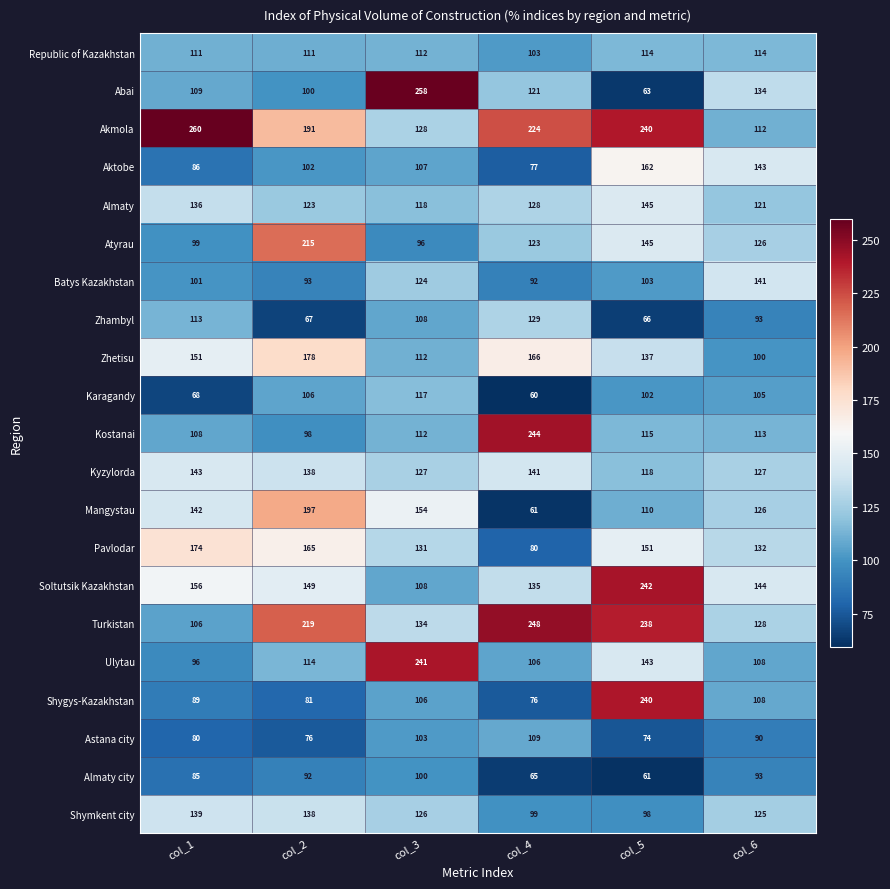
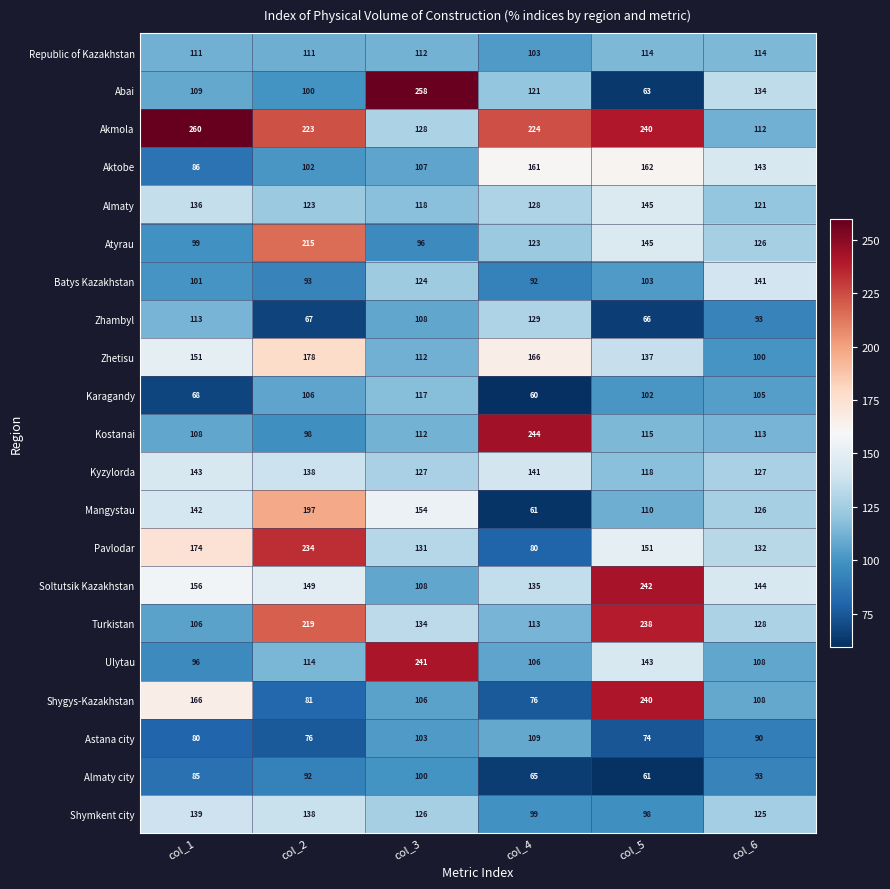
  {
    "Republic of Kazakhstan": {
      "col_1": 111,
      "col_2": 111,
      "col_3": 112,
      "col_4": 103,
      "col_5": 114,
      "col_6": 114
    },
    "Abai": {
      "col_1": 109,
      "col_2": 100,
      "col_3": 258,
      "col_4": 121,
      "col_5": 63,
      "col_6": 134
    },
    "Akmola": {
      "col_1": 260,
-     "col_2": 191,
+     "col_2": 223,
      "col_3": 128,
      "col_4": 224,
      "col_5": 240,
      "col_6": 112
    },
    "Aktobe": {
      "col_1": 86,
      "col_2": 102,
      "col_3": 107,
-     "col_4": 77,
+     "col_4": 161,
      "col_5": 162,
      "col_6": 143
    },
    "Almaty": {
      "col_1": 136,
      "col_2": 123,
      "col_3": 118,
      "col_4": 128,
      "col_5": 145,
      "col_6": 121
    },
    "Atyrau": {
      "col_1": 99,
      "col_2": 215,
      "col_3": 96,
      "col_4": 123,
      "col_5": 145,
      "col_6": 126
    },
    "Batys Kazakhstan": {
      "col_1": 101,
      "col_2": 93,
      "col_3": 124,
      "col_4": 92,
      "col_5": 103,
      "col_6": 141
    },
    "Zhambyl": {
      "col_1": 113,
      "col_2": 67,
      "col_3": 108,
      "col_4": 129,
      "col_5": 66,
      "col_6": 93
    },
    "Zhetisu": {
      "col_1": 151,
      "col_2": 178,
      "col_3": 112,
      "col_4": 166,
      "col_5": 137,
      "col_6": 100
    },
    "Karagandy": {
      "col_1": 68,
      "col_2": 106,
      "col_3": 117,
      "col_4": 60,
      "col_5": 102,
      "col_6": 105
    },
    "Kostanai": {
      "col_1": 108,
      "col_2": 98,
      "col_3": 112,
      "col_4": 244,
      "col_5": 115,
      "col_6": 113
    },
    "Kyzylorda": {
      "col_1": 143,
      "col_2": 138,
      "col_3": 127,
      "col_4": 141,
      "col_5": 118,
      "col_6": 127
    },
    "Mangystau": {
      "col_1": 142,
      "col_2": 197,
      "col_3": 154,
      "col_4": 61,
      "col_5": 110,
      "col_6": 126
    },
    "Pavlodar": {
      "col_1": 174,
-     "col_2": 165,
+     "col_2": 234,
      "col_3": 131,
      "col_4": 80,
      "col_5": 151,
      "col_6": 132
    },
    "Soltutsik Kazakhstan": {
      "col_1": 156,
      "col_2": 149,
      "col_3": 108,
      "col_4": 135,
      "col_5": 242,
      "col_6": 144
    },
    "Turkistan": {
      "col_1": 106,
      "col_2": 219,
      "col_3": 134,
-     "col_4": 248,
+     "col_4": 113,
      "col_5": 238,
      "col_6": 128
    },
    "Ulytau": {
      "col_1": 96,
      "col_2": 114,
      "col_3": 241,
      "col_4": 106,
      "col_5": 143,
      "col_6": 108
    },
    "Shygys-Kazakhstan": {
-     "col_1": 89,
+     "col_1": 166,
      "col_2": 81,
      "col_3": 106,
      "col_4": 76,
      "col_5": 240,
      "col_6": 108
    },
    "Astana city": {
      "col_1": 80,
      "col_2": 76,
      "col_3": 103,
      "col_4": 109,
      "col_5": 74,
      "col_6": 90
    },
    "Almaty city": {
      "col_1": 85,
      "col_2": 92,
      "col_3": 100,
      "col_4": 65,
      "col_5": 61,
      "col_6": 93
    },
    "Shymkent city": {
      "col_1": 139,
      "col_2": 138,
      "col_3": 126,
      "col_4": 99,
      "col_5": 98,
      "col_6": 125
    }
  }
